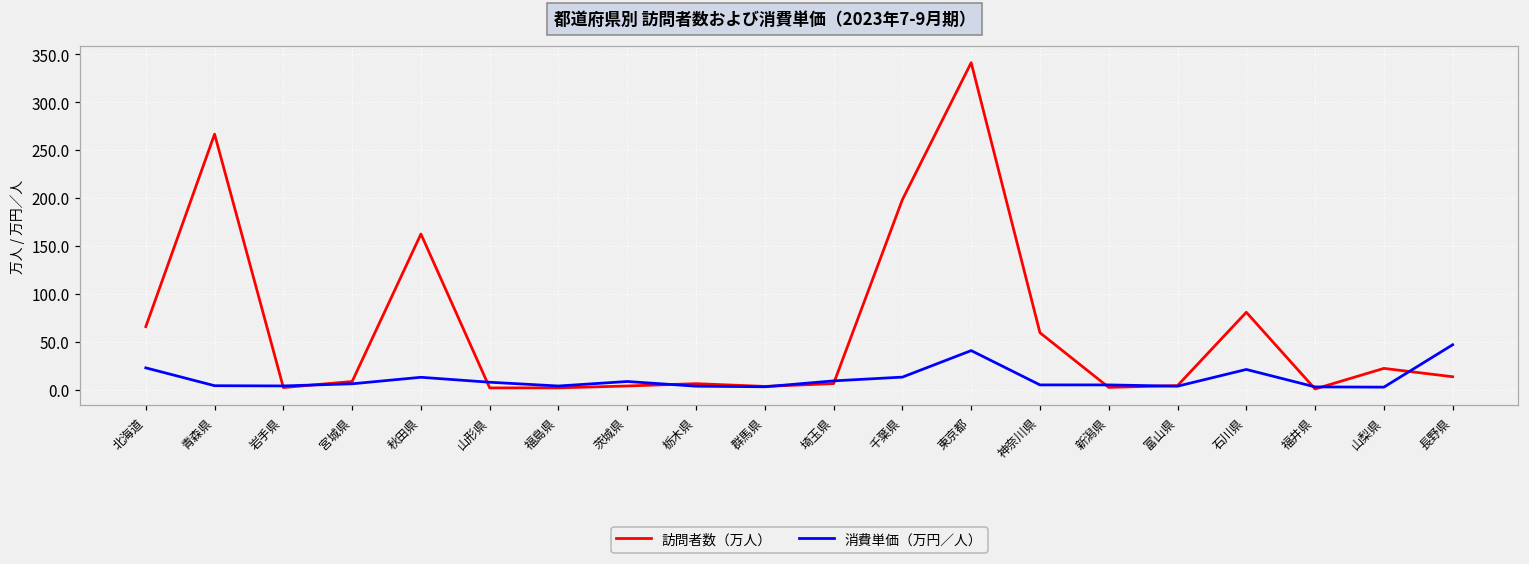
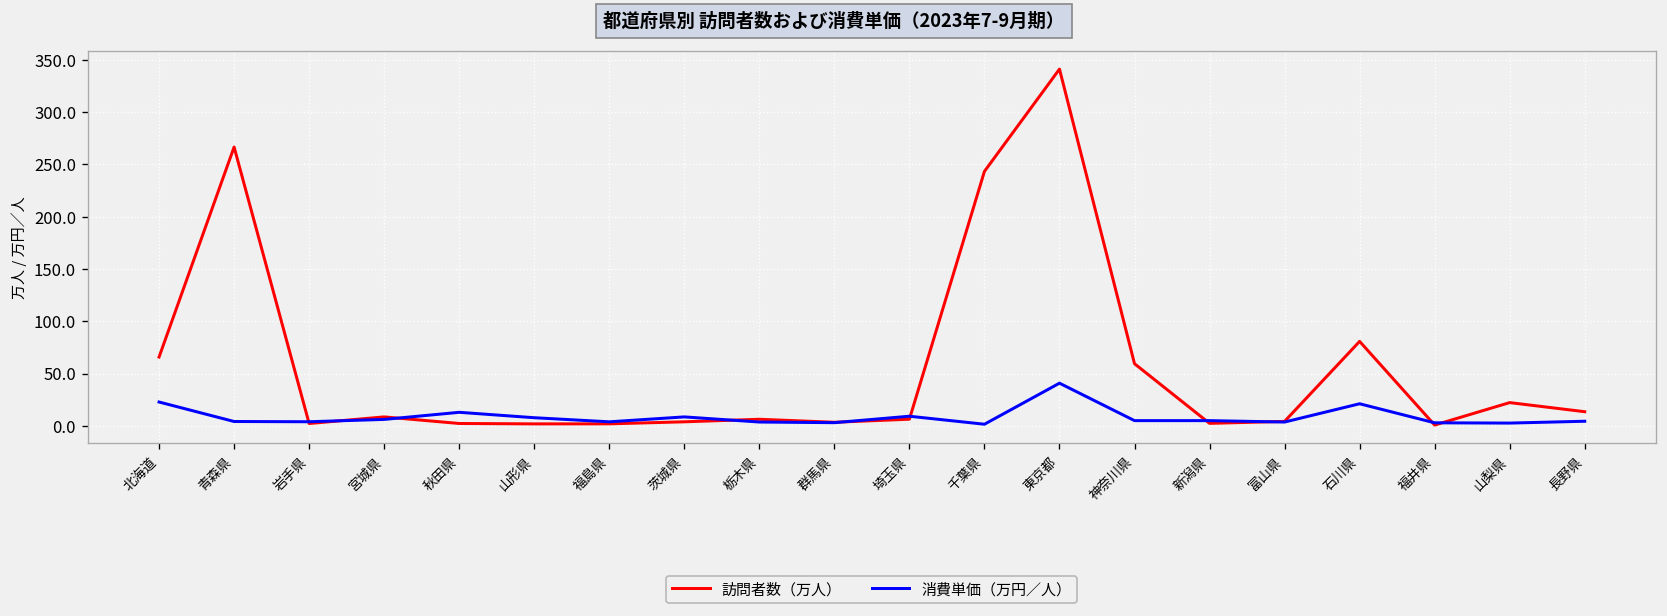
  {
    "訪問者数（万人）": {
      "北海道": 70,
      "青森県": 270,
-     "秋田県": 160,
+     "秋田県": 0,
      "山形県": 0,
      "茨城県": 0,
-     "千葉県": 200,
+     "千葉県": 240,
      "東京都": 340,
      "神奈川県": 60,
      "石川県": 80,
      "山梨県": 20,
      "長野県": 10
    },
    "消費単価（万円／人）": {
      "北海道": 20,
      "青森県": 0,
      "秋田県": 10,
      "山形県": 10,
      "茨城県": 10,
-     "千葉県": 10,
+     "千葉県": 0,
      "東京都": 40,
      "神奈川県": 10,
      "石川県": 20,
      "山梨県": 0,
-     "長野県": 50
+     "長野県": 0
    }
  }
